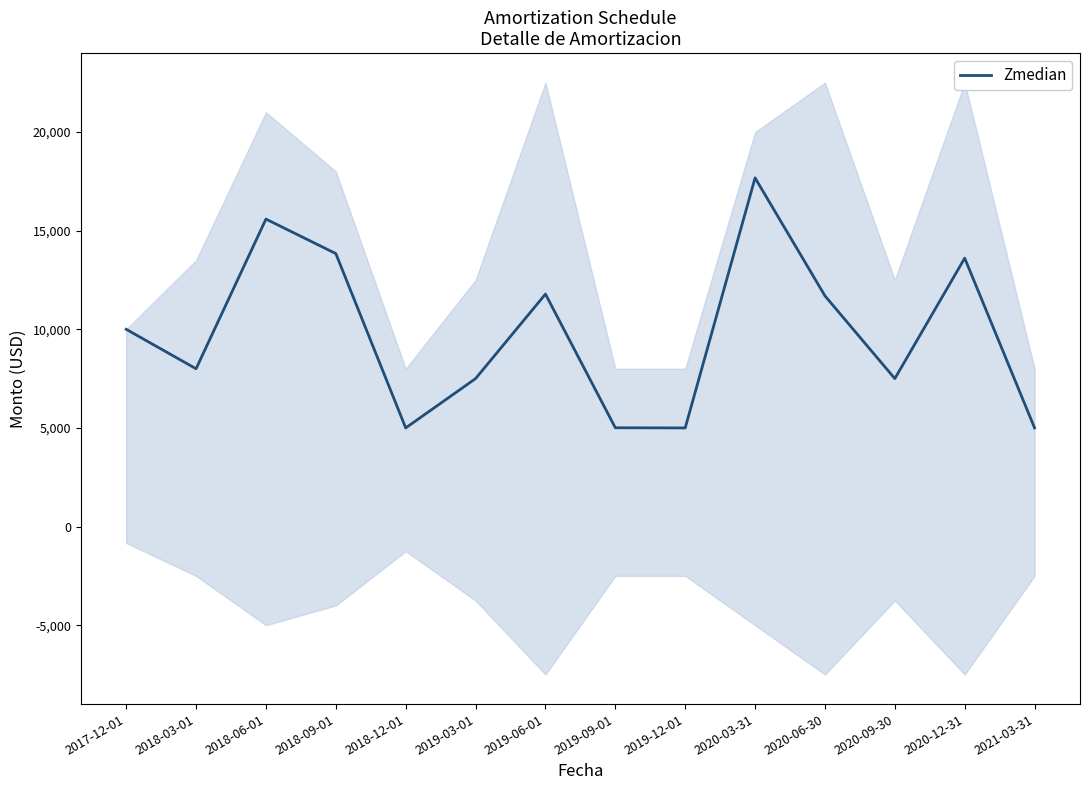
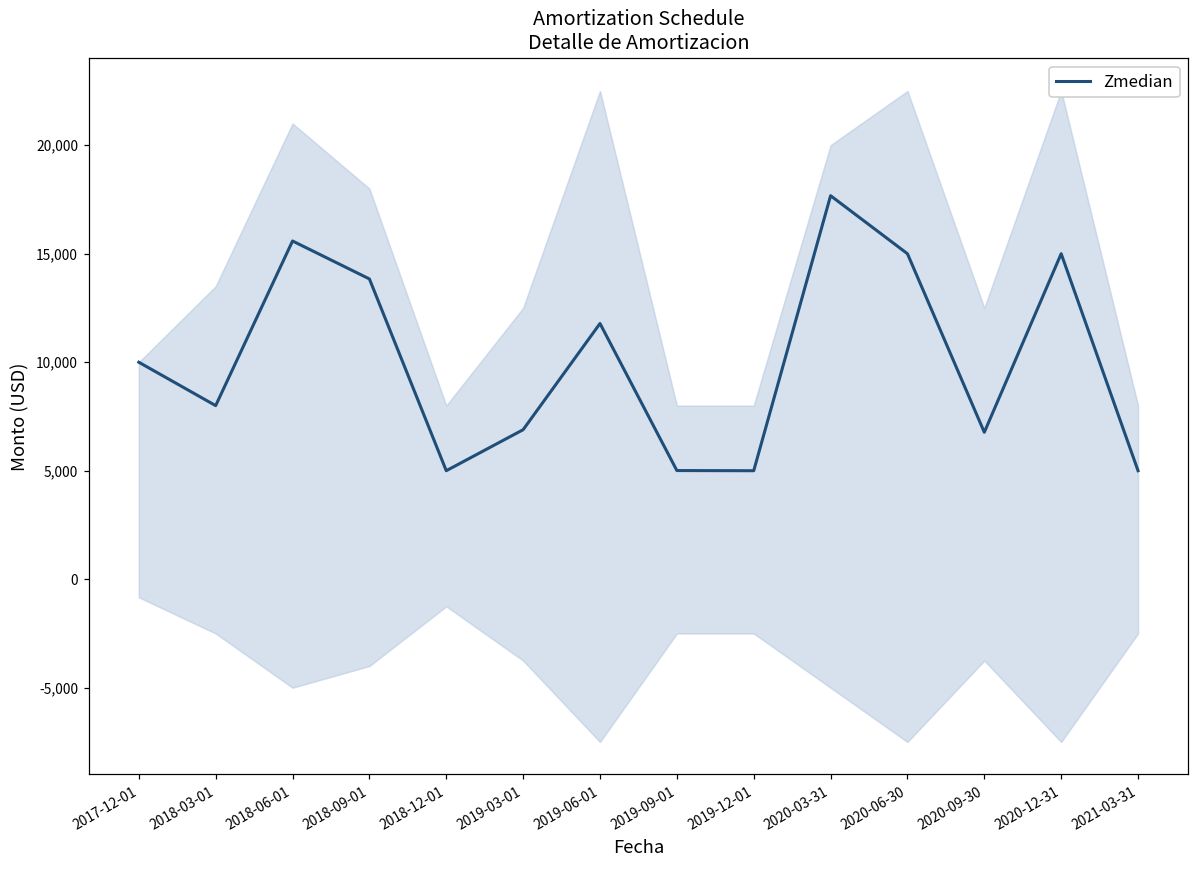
  {
    "Zmedian": {
      "2018-03-01": "8,000",
      "2018-06-01": "15,600",
      "2018-09-01": "13,800",
      "2018-12-01": "5,000",
-     "2019-03-01": "7,500",
+     "2019-03-01": "6,900",
      "2019-06-01": "11,800",
      "2019-09-01": "5,000",
      "2019-12-01": "5,000",
      "2020-03-31": "17,700",
-     "2020-06-30": "11,700",
-     "2020-09-30": "7,500",
-     "2020-12-31": "13,600",
+     "2020-06-30": "15,000",
+     "2020-09-30": "6,800",
+     "2020-12-31": "15,000",
      "2021-03-31": "5,000"
    }
  }
